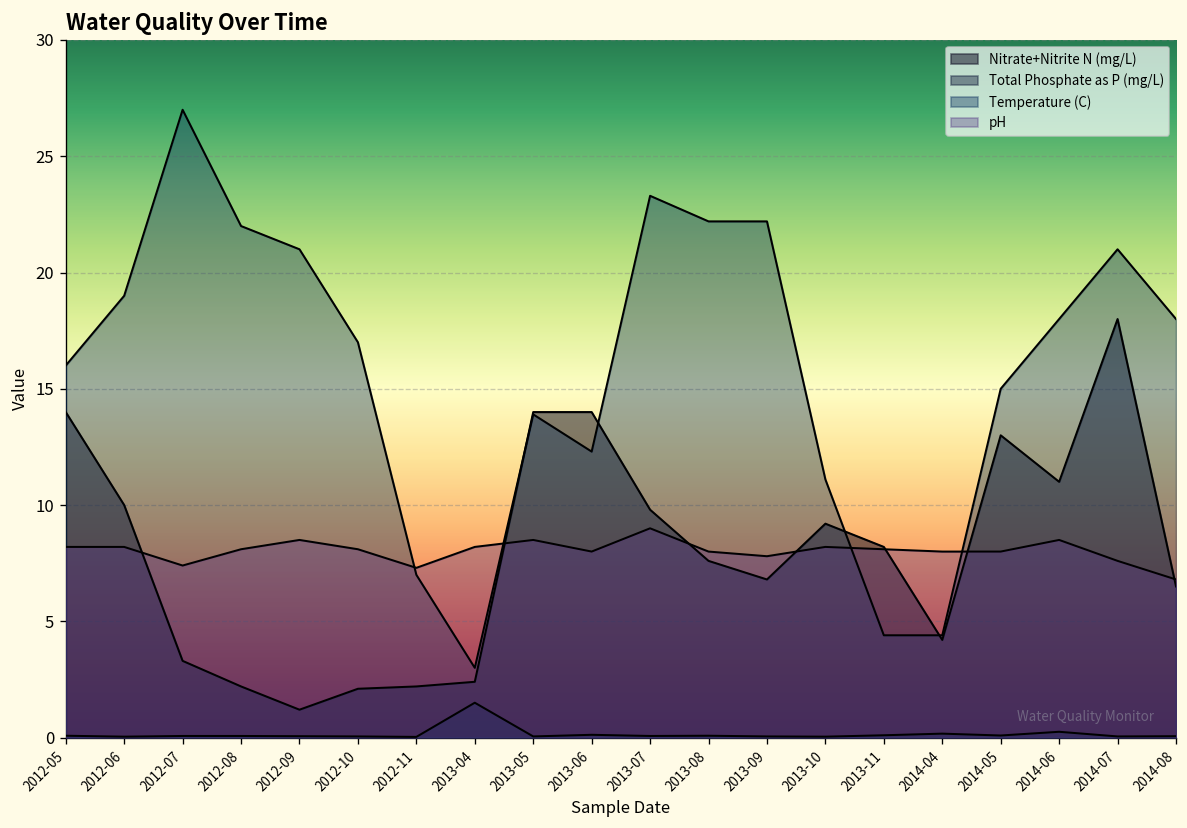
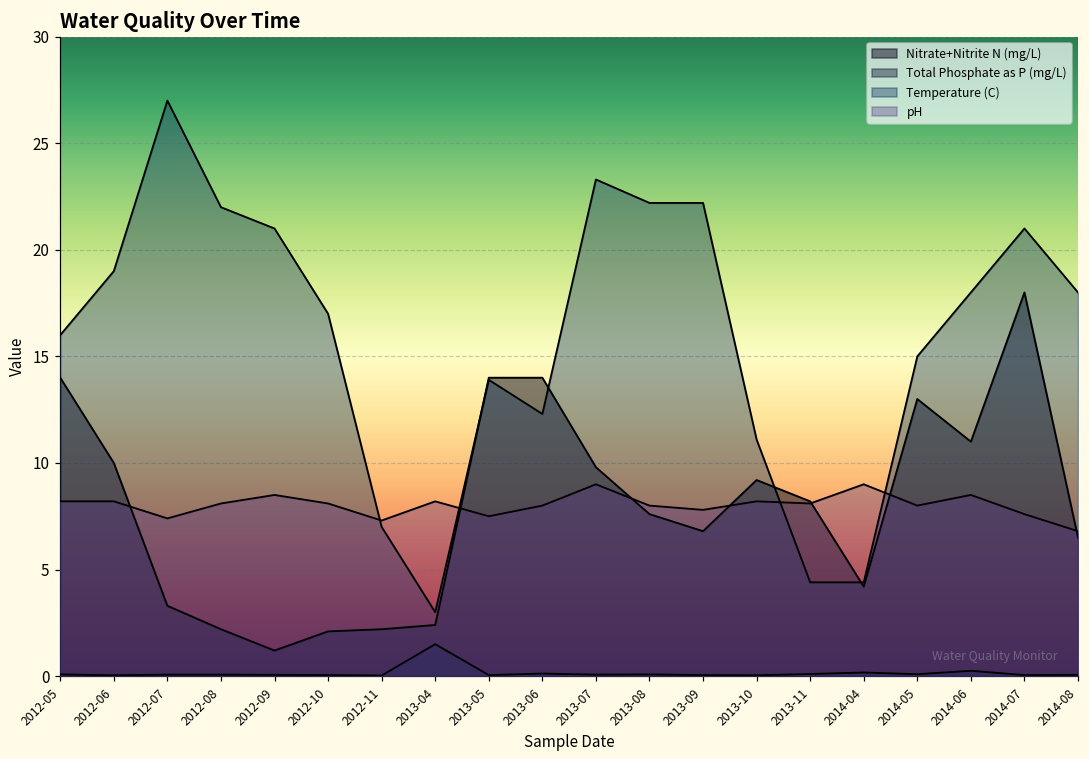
  {
    "pH": {
      "2012-05": 8.2,
      "2012-06": 8.2,
      "2012-07": 7.4,
      "2012-08": 8.1,
      "2012-09": 8.5,
      "2012-10": 8.1,
      "2012-11": 7.3,
      "2013-04": 8.2,
-     "2013-05": 8.5,
+     "2013-05": 7.5,
      "2013-06": 8.0,
      "2013-07": 9.0,
      "2013-08": 8.0,
      "2013-09": 7.8,
      "2013-10": 8.2,
-     "2014-04": 8,
+     "2014-04": 9,
      "2014-05": 8.0,
      "2014-06": 8.5,
      "2014-07": 7.6,
      "2014-08": 6.8
    }
  }
